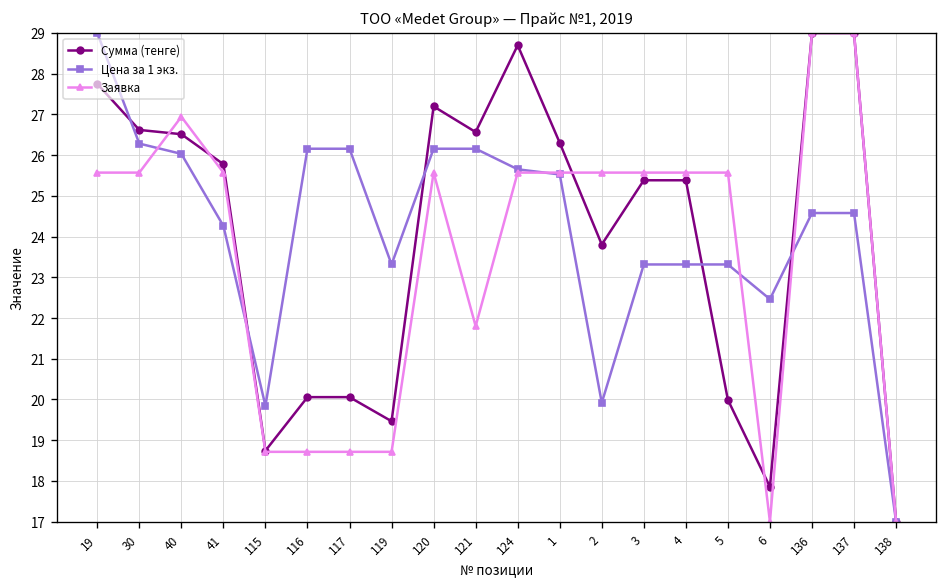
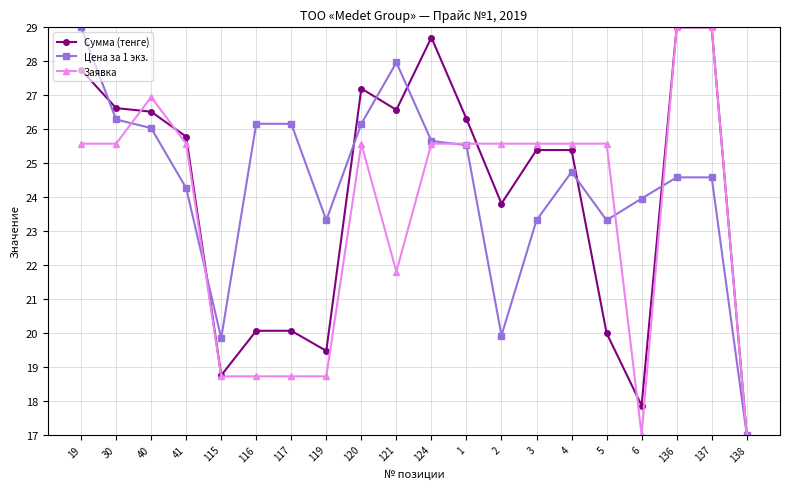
  {
    "Сумма (тенге)": {
      "30": 26.6,
      "40": 26.5,
      "41": 25.8,
      "116": 20.1,
      "117": 20.1,
      "119": 19.5,
      "120": 27.2,
      "121": 26.6,
      "124": 28.7,
      "1": 26.3,
      "2": 23.8,
      "3": 25.4,
      "4": 25.4,
      "5": 20.0,
      "6": 17.9
    },
    "Цена за 1 экз.": {
      "19": 29.0,
      "30": 26.3,
      "40": 26.0,
      "41": 24.3,
      "115": 19.8,
      "116": 26.2,
      "117": 26.2,
      "119": 23.3,
      "120": 26.2,
-     "121": 26.2,
+     "121": 28.0,
      "124": 25.7,
      "2": 19.9,
      "3": 23.3,
-     "4": 23.3,
+     "4": 24.7,
      "5": 23.3,
-     "6": 22.5,
+     "6": 24.0,
      "136": 24.6,
      "137": 24.6
    },
    "Заявка": {
      "19": 25.6,
      "30": 25.6,
      "40": 26.9,
      "41": 25.6,
      "116": 18.7,
      "117": 18.7,
      "119": 18.7,
      "120": 25.6,
      "121": 21.8,
      "124": 25.6,
      "2": 25.6,
      "3": 25.6,
      "4": 25.6,
      "5": 25.6,
      "6": 17.0
    }
  }
